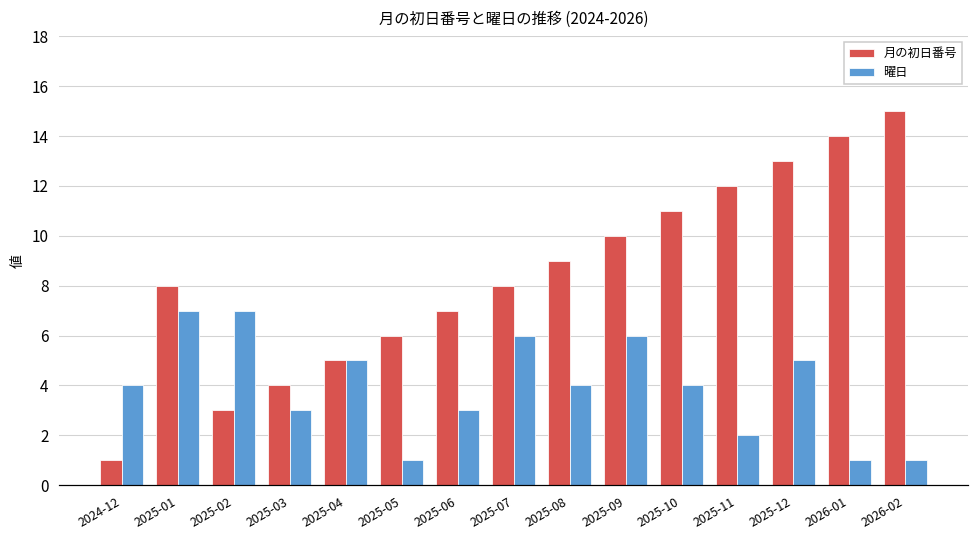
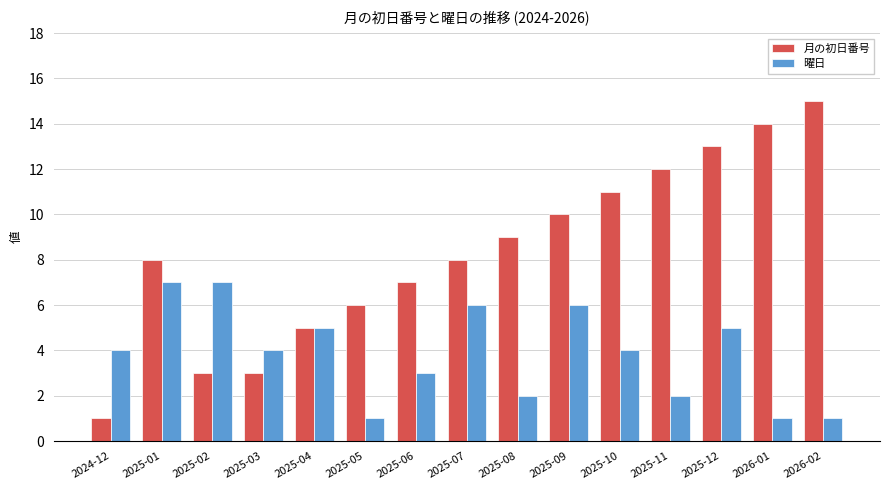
  {
    "月の初日番号": {
      "2024-12": 1,
      "2025-01": 8,
      "2025-02": 3,
-     "2025-03": 4,
+     "2025-03": 3,
      "2025-04": 5,
      "2025-05": 6,
      "2025-06": 7,
      "2025-07": 8,
      "2025-08": 9,
      "2025-09": 10,
      "2025-10": 11,
      "2025-11": 12,
      "2025-12": 13,
      "2026-01": 14,
      "2026-02": 15
    },
    "曜日": {
      "2024-12": 4,
      "2025-01": 7,
      "2025-02": 7,
-     "2025-03": 3,
+     "2025-03": 4,
      "2025-04": 5,
      "2025-05": 1,
      "2025-06": 3,
      "2025-07": 6,
-     "2025-08": 4,
+     "2025-08": 2,
      "2025-09": 6,
      "2025-10": 4,
      "2025-11": 2,
      "2025-12": 5,
      "2026-01": 1,
      "2026-02": 1
    }
  }
